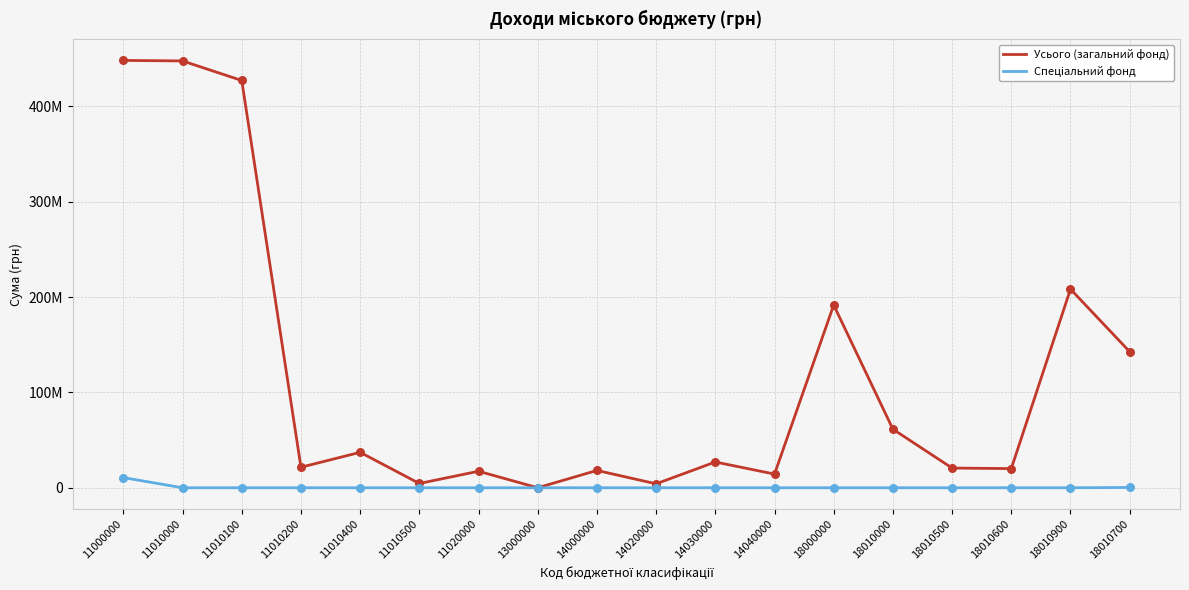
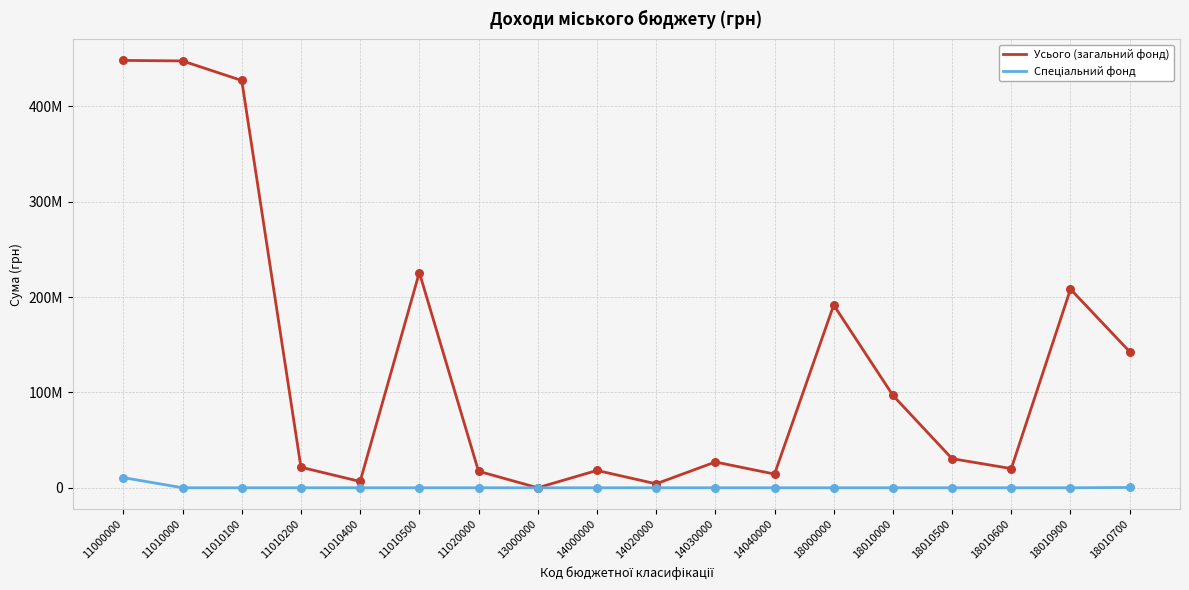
  {
    "Усього (загальний фонд)": {
      "11000000": 450000000,
      "11010000": 450000000,
      "11010100": 430000000,
      "11010200": 20000000,
-     "11010400": 40000000,
-     "11010500": 0,
+     "11010400": 10000000,
+     "11010500": 230000000,
      "11020000": 20000000,
      "14000000": 20000000,
      "14020000": 0,
      "14030000": 30000000,
      "14040000": 10000000,
      "18000000": 190000000,
-     "18010000": 60000000,
-     "18010500": 20000000,
+     "18010000": 100000000,
+     "18010500": 30000000,
      "18010600": 20000000,
      "18010900": 210000000,
      "18010700": 140000000
    },
    "Спеціальний фонд": {
      "11000000": 10000000,
      "11010000": 0,
      "11010100": 0,
      "11010200": 0,
      "11010400": 0,
      "11010500": 0,
      "11020000": 0,
      "14000000": 0,
      "14020000": 0,
      "14030000": 0,
      "14040000": 0,
      "18000000": 0,
      "18010000": 0,
      "18010500": 0,
      "18010600": 0,
      "18010900": 0,
      "18010700": 0
    }
  }
